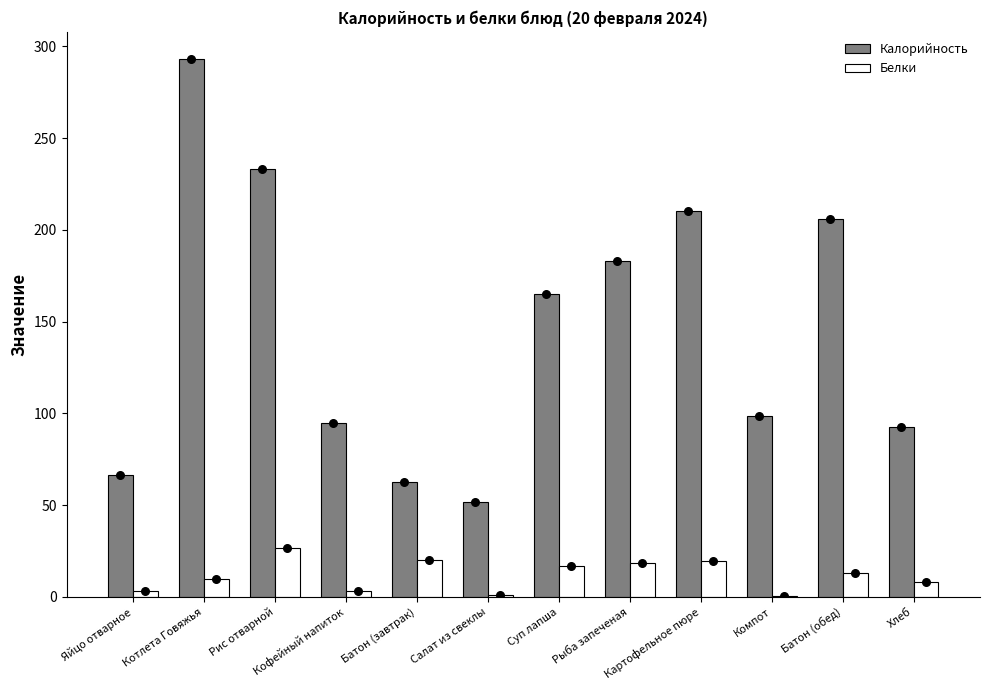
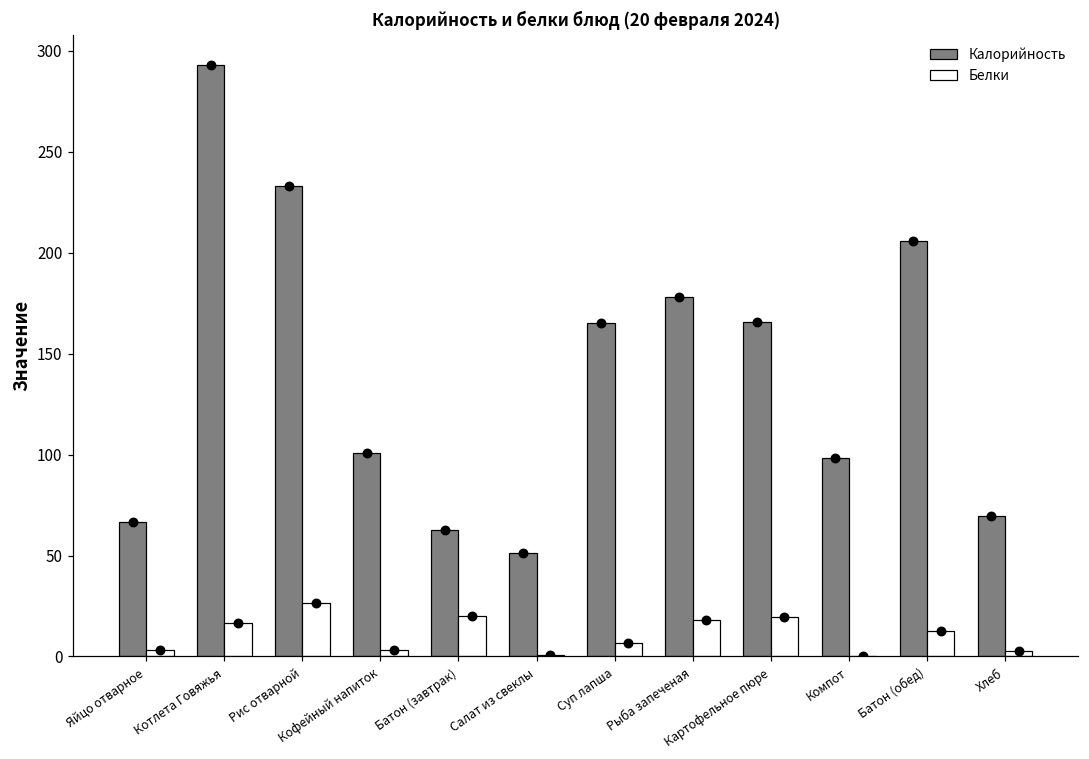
  {
    "Калорийность": {
      "Яйцо отварное": 67,
      "Котлета Говяжья": 293,
      "Рис отварной": 233,
-     "Кофейный напиток": 95,
+     "Кофейный напиток": 101,
      "Батон (завтрак)": 63,
      "Салат из свеклы": 51,
      "Суп лапша": 165,
-     "Рыба запеченая": 183,
-     "Картофельное пюре": 210,
+     "Рыба запеченая": 178,
+     "Картофельное пюре": 166,
      "Компот": 99,
      "Батон (обед)": 206,
-     "Хлеб": 93
+     "Хлеб": 70
    },
    "Белки": {
      "Яйцо отварное": 3,
-     "Котлета Говяжья": 10,
+     "Котлета Говяжья": 17,
      "Рис отварной": 27,
      "Кофейный напиток": 3,
      "Батон (завтрак)": 20,
-     "Суп лапша": 17,
+     "Суп лапша": 7,
      "Рыба запеченая": 18,
      "Картофельное пюре": 19,
      "Батон (обед)": 13,
-     "Хлеб": 8
+     "Хлеб": 3
    }
  }
